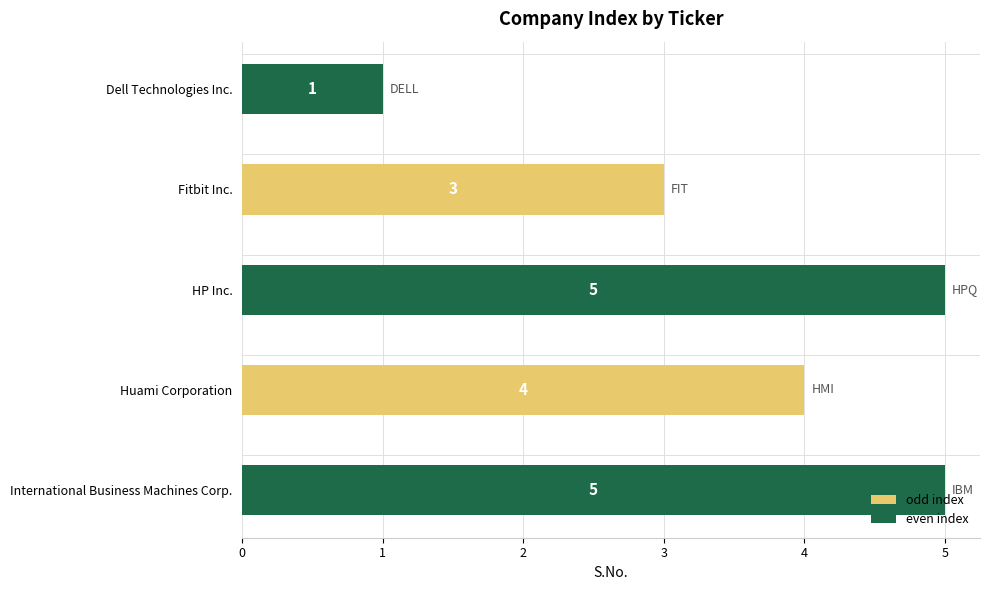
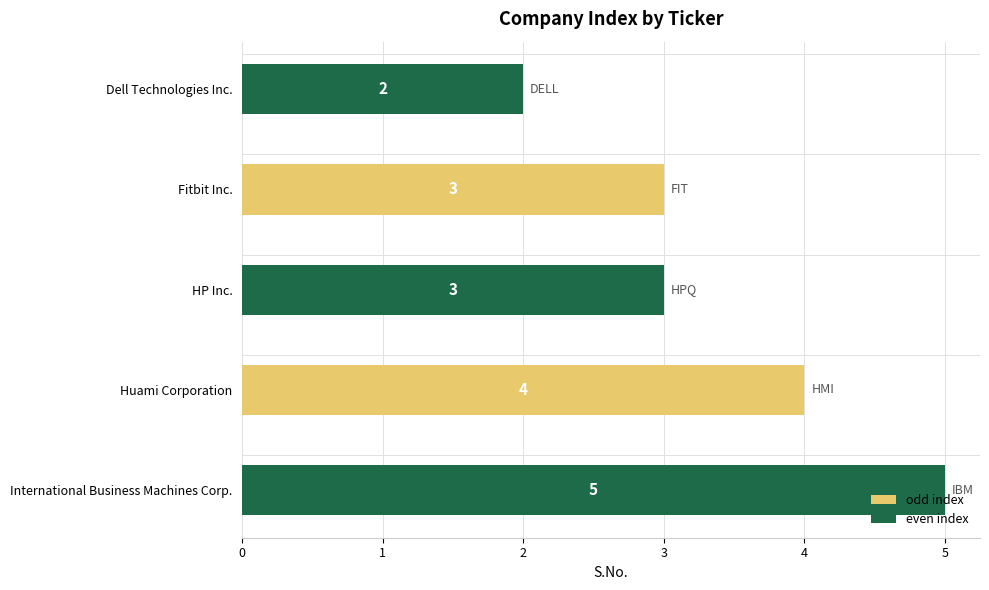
  {
-   "Dell Technologies Inc.": 1,
+   "Dell Technologies Inc.": 2,
    "Fitbit Inc.": 3,
-   "HP Inc.": 5,
+   "HP Inc.": 3,
    "Huami Corporation": 4,
    "International Business Machines Corp.": 5
  }
